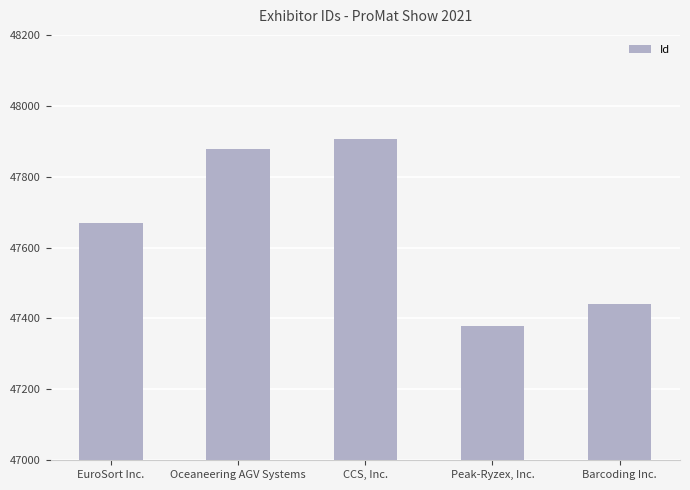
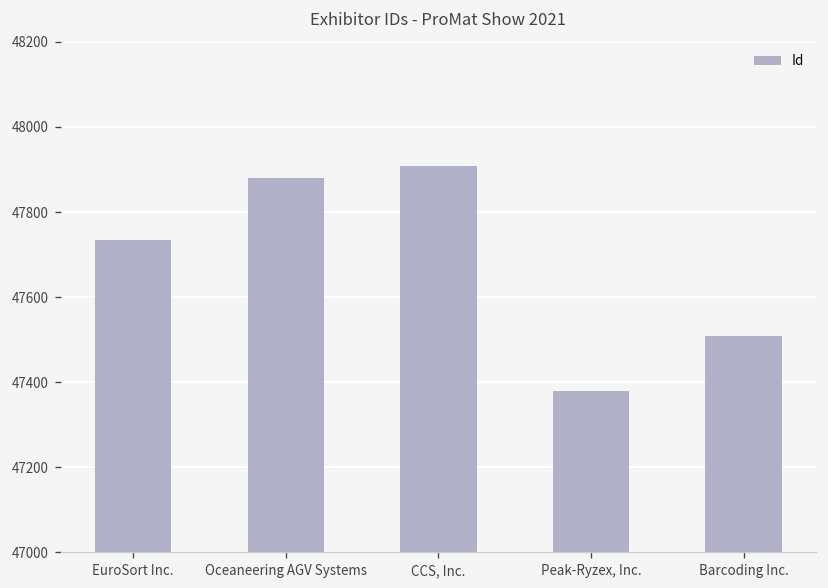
  {
-   "EuroSort Inc.": 47670,
+   "EuroSort Inc.": 47740,
    "Oceaneering AGV Systems": 47880,
    "CCS, Inc.": 47910,
    "Peak-Ryzex, Inc.": 47380,
-   "Barcoding Inc.": 47440
+   "Barcoding Inc.": 47510
  }
